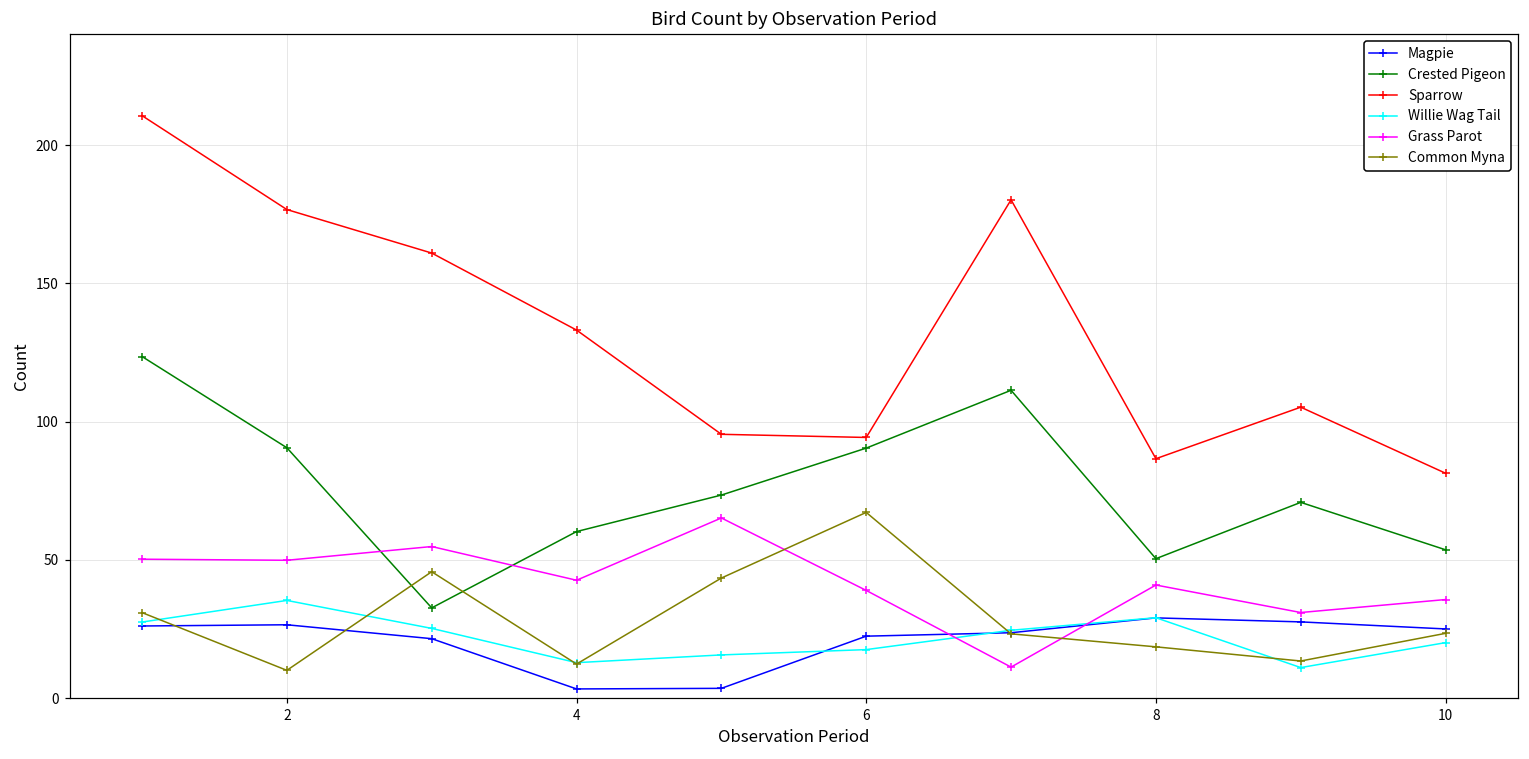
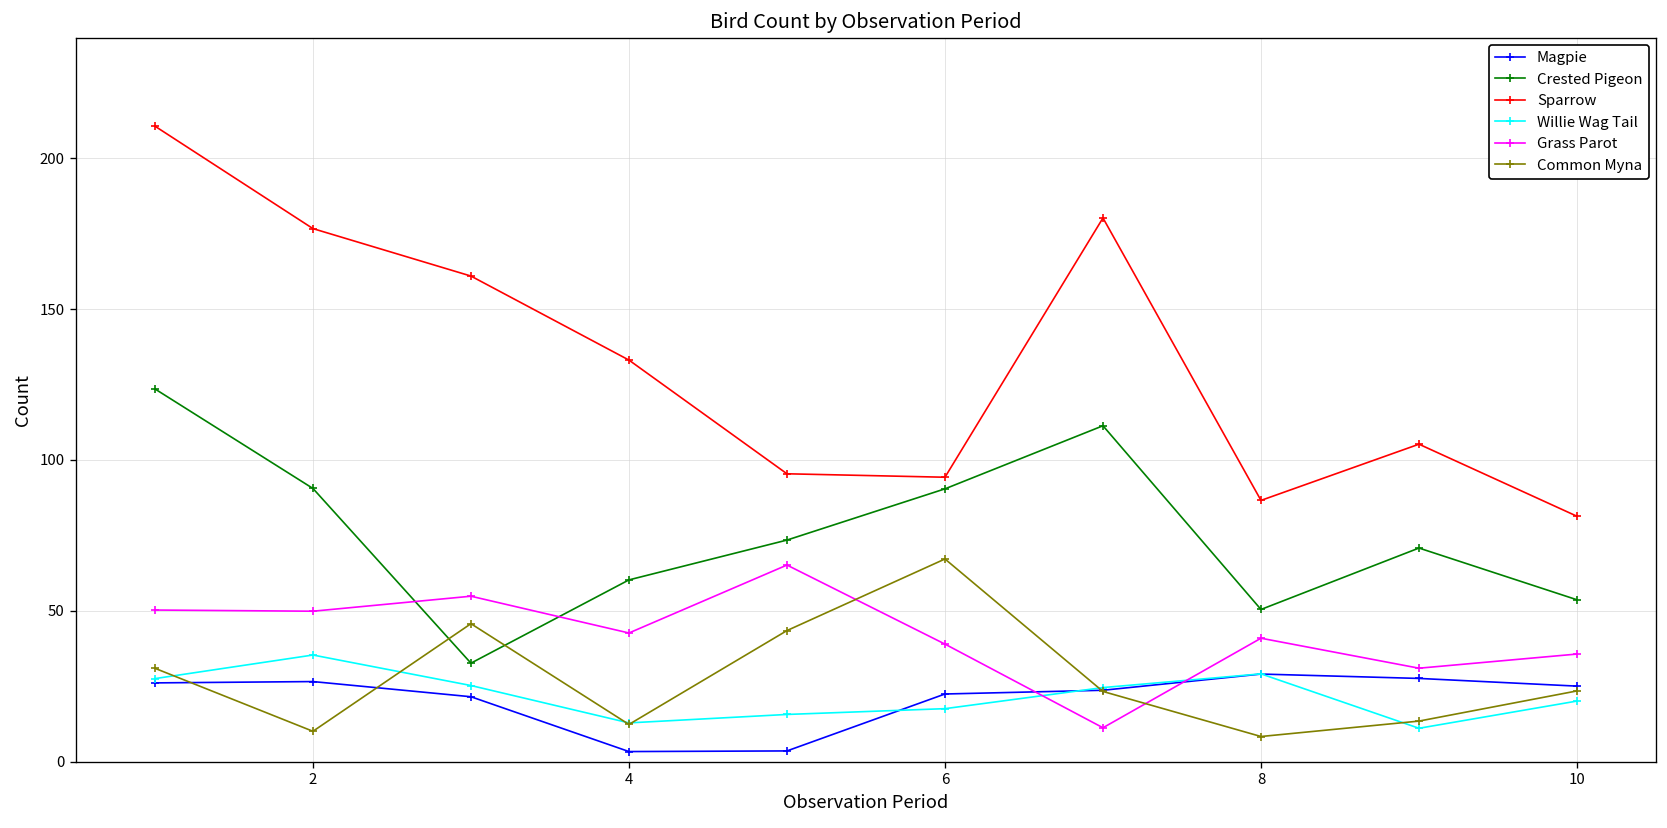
  {
    "Magpie": {
      "2": 27,
      "4": 3,
      "6": 22,
      "10": 25
    },
    "Crested Pigeon": {
      "2": 91,
      "4": 60,
      "6": 90,
      "8": 50,
      "10": 54
    },
    "Sparrow": {
      "2": 177,
      "4": 133,
      "6": 94,
      "8": 87,
      "10": 81
    },
    "Willie Wag Tail": {
      "2": 35,
      "6": 18,
      "10": 20
    },
    "Grass Parot": {
      "2": 50,
      "4": 43,
      "6": 39,
      "8": 41,
      "10": 36
    },
    "Common Myna": {
      "2": 10,
      "6": 67,
-     "8": 19,
+     "8": 8,
      "10": 23
    }
  }
